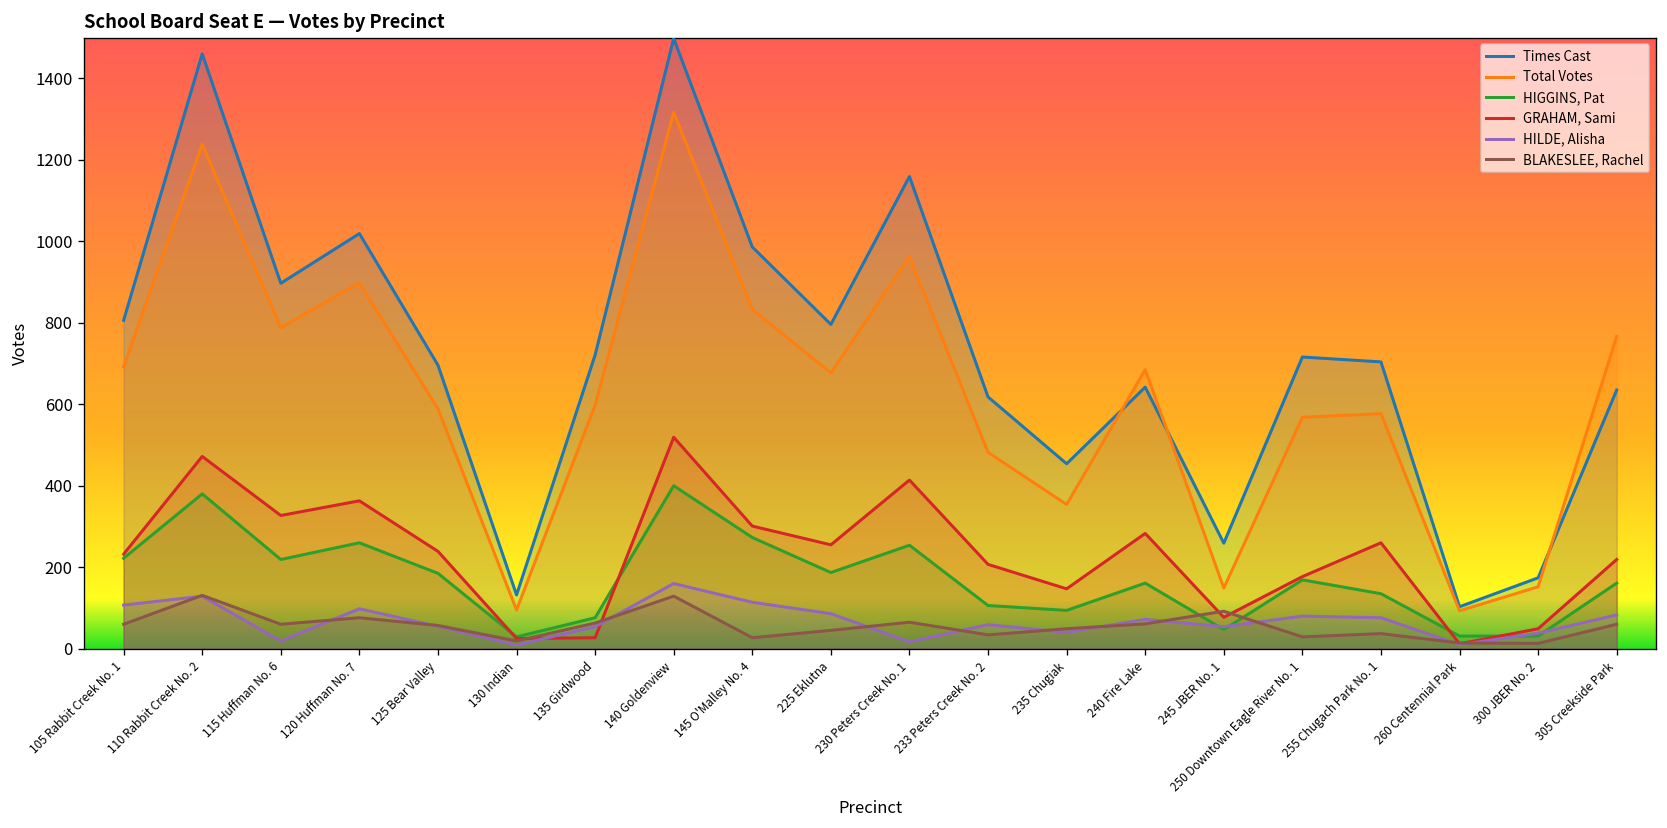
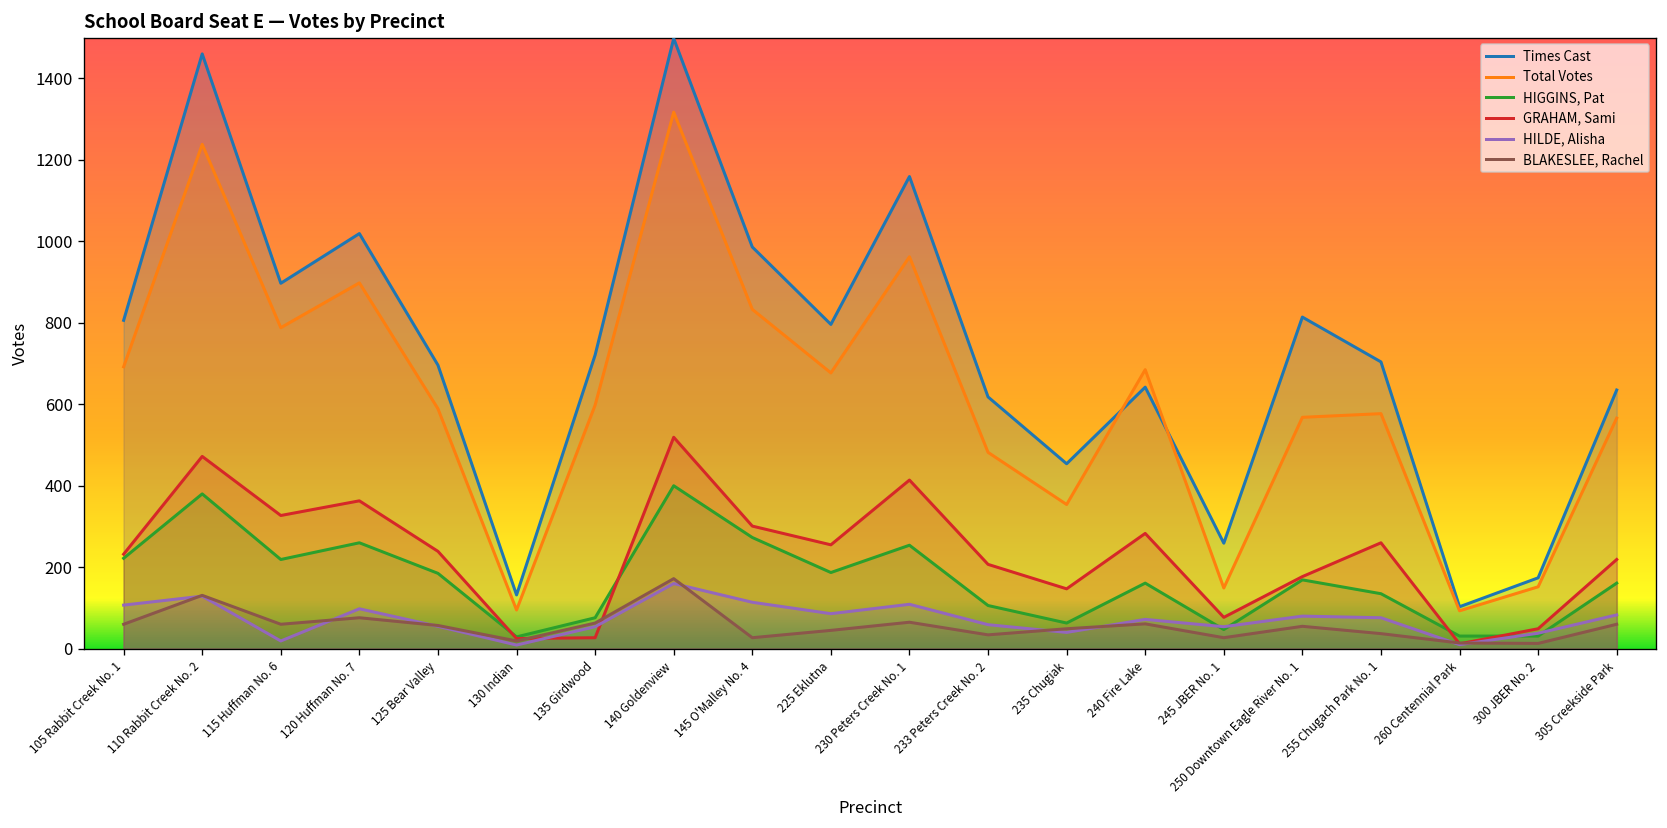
  {
    "Times Cast": {
      "105 Rabbit Creek No. 1": 810,
      "110 Rabbit Creek No. 2": 1460,
      "115 Huffman No. 6": 900,
      "120 Huffman No. 7": 1020,
      "125 Bear Valley": 700,
      "130 Indian": 130,
      "135 Girdwood": 720,
      "140 Goldenview": 1500,
      "145 O'Malley No. 4": 990,
      "225 Eklutna": 800,
      "230 Peters Creek No. 1": 1160,
      "233 Peters Creek No. 2": 620,
      "235 Chugiak": 450,
      "240 Fire Lake": 640,
      "245 JBER No. 1": 260,
-     "250 Downtown Eagle River No. 1": 720,
+     "250 Downtown Eagle River No. 1": 810,
      "255 Chugach Park No. 1": 700,
      "260 Centennial Park": 100,
      "300 JBER No. 2": 170,
      "305 Creekside Park": 640
    },
    "Total Votes": {
      "105 Rabbit Creek No. 1": 690,
      "110 Rabbit Creek No. 2": 1240,
      "115 Huffman No. 6": 790,
      "120 Huffman No. 7": 900,
      "125 Bear Valley": 590,
      "130 Indian": 100,
      "135 Girdwood": 600,
      "140 Goldenview": 1320,
      "145 O'Malley No. 4": 830,
      "225 Eklutna": 680,
      "230 Peters Creek No. 1": 960,
      "233 Peters Creek No. 2": 480,
      "235 Chugiak": 350,
      "240 Fire Lake": 690,
      "245 JBER No. 1": 150,
      "250 Downtown Eagle River No. 1": 570,
      "255 Chugach Park No. 1": 580,
      "260 Centennial Park": 90,
      "300 JBER No. 2": 150,
-     "305 Creekside Park": 770
+     "305 Creekside Park": 570
    },
    "HIGGINS, Pat": {
      "105 Rabbit Creek No. 1": 220,
      "110 Rabbit Creek No. 2": 380,
      "115 Huffman No. 6": 220,
      "120 Huffman No. 7": 260,
      "125 Bear Valley": 190,
      "135 Girdwood": 80,
      "140 Goldenview": 400,
      "145 O'Malley No. 4": 270,
      "225 Eklutna": 190,
      "230 Peters Creek No. 1": 250,
      "233 Peters Creek No. 2": 110,
-     "235 Chugiak": 90,
+     "235 Chugiak": 60,
      "240 Fire Lake": 160,
      "250 Downtown Eagle River No. 1": 170,
      "255 Chugach Park No. 1": 140,
      "260 Centennial Park": 30,
      "305 Creekside Park": 160
    },
    "GRAHAM, Sami": {
      "105 Rabbit Creek No. 1": 230,
      "110 Rabbit Creek No. 2": 470,
      "115 Huffman No. 6": 330,
      "120 Huffman No. 7": 360,
      "125 Bear Valley": 240,
      "135 Girdwood": 30,
      "140 Goldenview": 520,
      "145 O'Malley No. 4": 300,
      "225 Eklutna": 260,
      "230 Peters Creek No. 1": 410,
      "233 Peters Creek No. 2": 210,
      "235 Chugiak": 150,
      "240 Fire Lake": 280,
      "245 JBER No. 1": 80,
      "250 Downtown Eagle River No. 1": 180,
      "255 Chugach Park No. 1": 260,
      "300 JBER No. 2": 50,
      "305 Creekside Park": 220
    },
    "HILDE, Alisha": {
      "105 Rabbit Creek No. 1": 110,
      "115 Huffman No. 6": 20,
      "120 Huffman No. 7": 100,
      "130 Indian": 10,
      "135 Girdwood": 50,
      "140 Goldenview": 160,
      "145 O'Malley No. 4": 110,
      "225 Eklutna": 90,
-     "230 Peters Creek No. 1": 20,
+     "230 Peters Creek No. 1": 110,
      "233 Peters Creek No. 2": 60,
      "235 Chugiak": 40,
      "240 Fire Lake": 70,
      "250 Downtown Eagle River No. 1": 80,
      "255 Chugach Park No. 1": 80,
      "305 Creekside Park": 80
    },
    "BLAKESLEE, Rachel": {
      "105 Rabbit Creek No. 1": 60,
      "115 Huffman No. 6": 60,
      "120 Huffman No. 7": 80,
      "135 Girdwood": 60,
-     "140 Goldenview": 130,
+     "140 Goldenview": 170,
      "145 O'Malley No. 4": 30,
      "225 Eklutna": 50,
      "230 Peters Creek No. 1": 70,
      "233 Peters Creek No. 2": 30,
      "235 Chugiak": 50,
      "240 Fire Lake": 60,
-     "245 JBER No. 1": 90,
-     "250 Downtown Eagle River No. 1": 30,
+     "245 JBER No. 1": 30,
+     "250 Downtown Eagle River No. 1": 60,
      "255 Chugach Park No. 1": 40,
      "300 JBER No. 2": 10,
      "305 Creekside Park": 60
    }
  }
